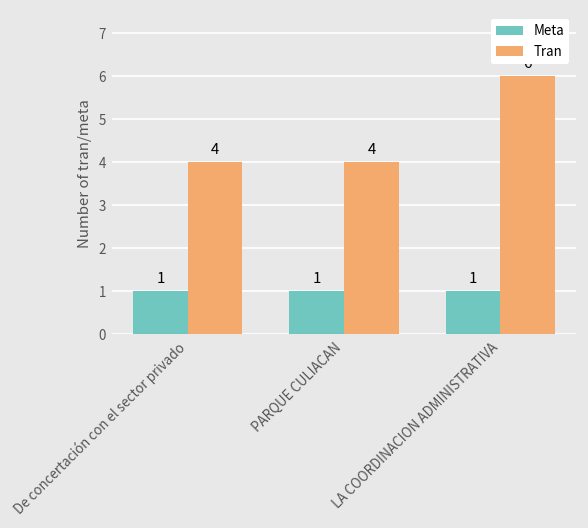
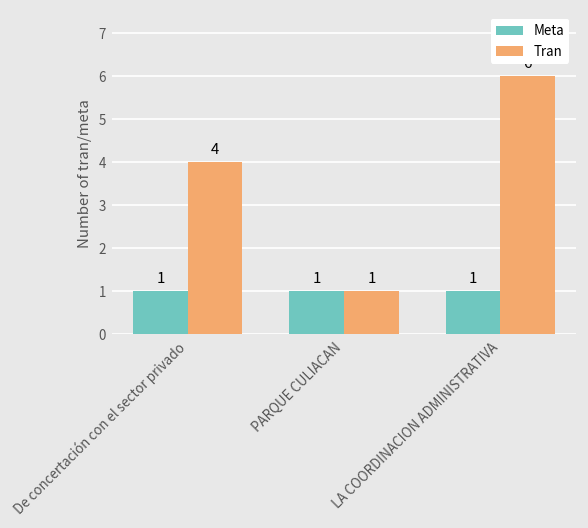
  {
    "Meta": {
      "De concertación con el sector privado": 1,
      "PARQUE CULIACAN": 1,
      "LA COORDINACION ADMINISTRATIVA": 1
    },
    "Tran": {
      "De concertación con el sector privado": 4,
-     "PARQUE CULIACAN": 4
+     "PARQUE CULIACAN": 1
    }
  }
